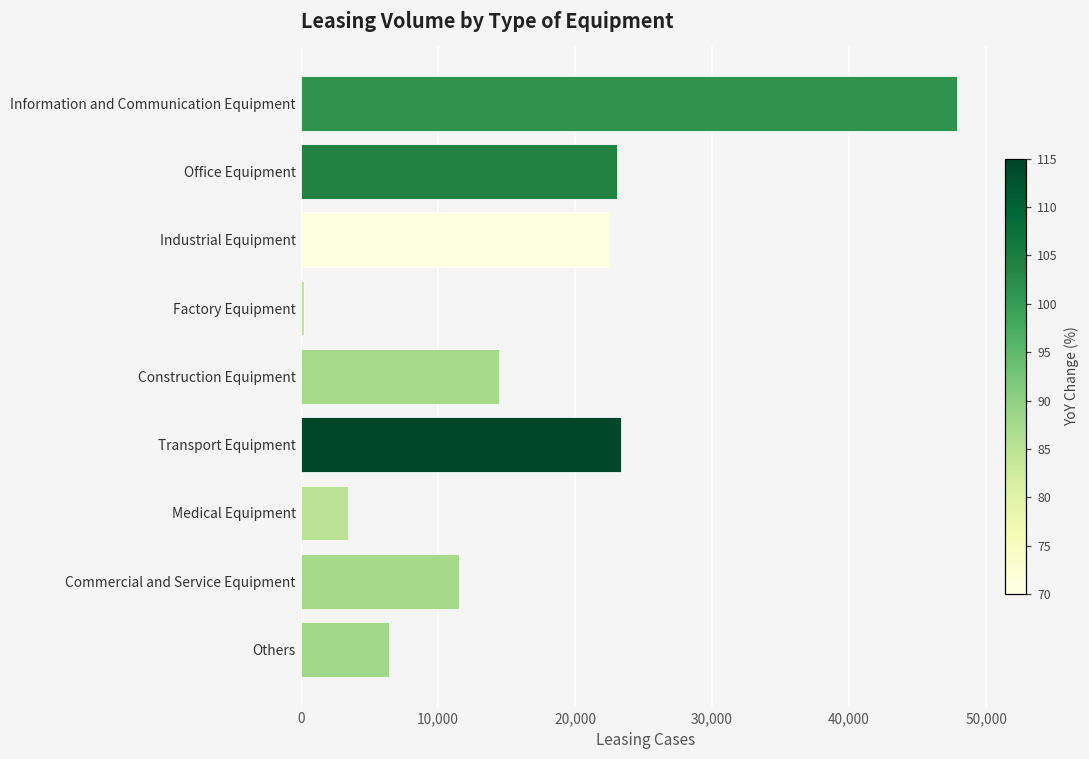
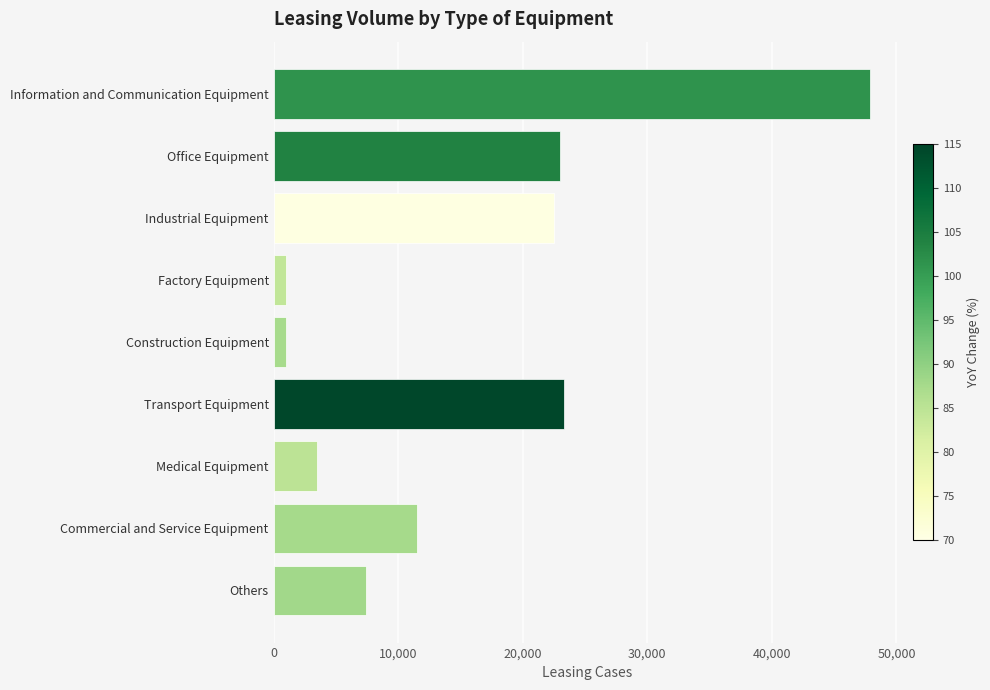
  {
    "Information and Communication Equipment": "47,900",
    "Office Equipment": "23,000",
    "Industrial Equipment": "22,500",
-   "Factory Equipment": "200",
-   "Construction Equipment": "14,400",
+   "Factory Equipment": "1,000",
+   "Construction Equipment": "1,000",
    "Transport Equipment": "23,300",
    "Medical Equipment": "3,500",
    "Commercial and Service Equipment": "11,500",
-   "Others": "6,400"
+   "Others": "7,400"
  }
